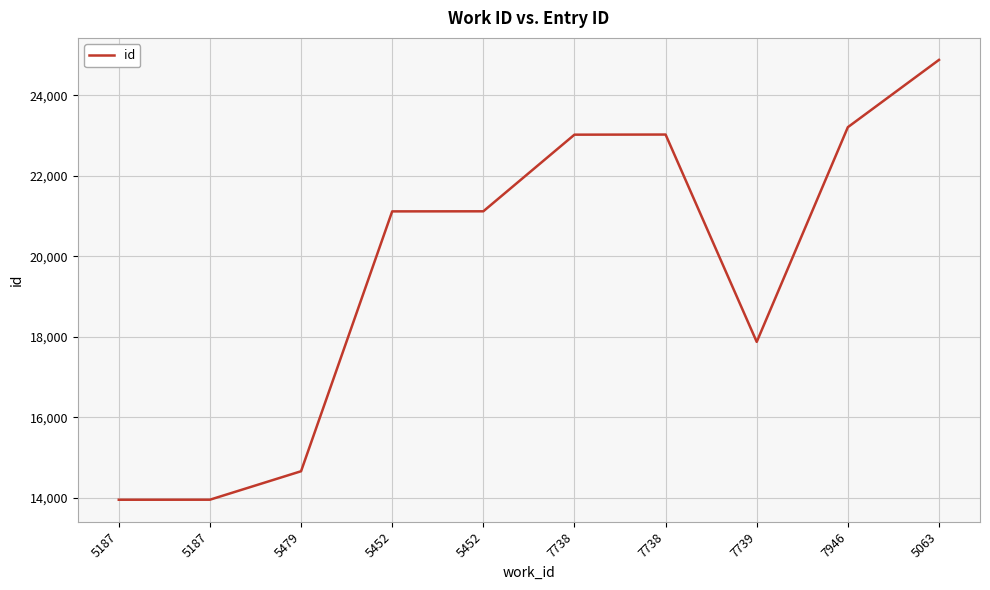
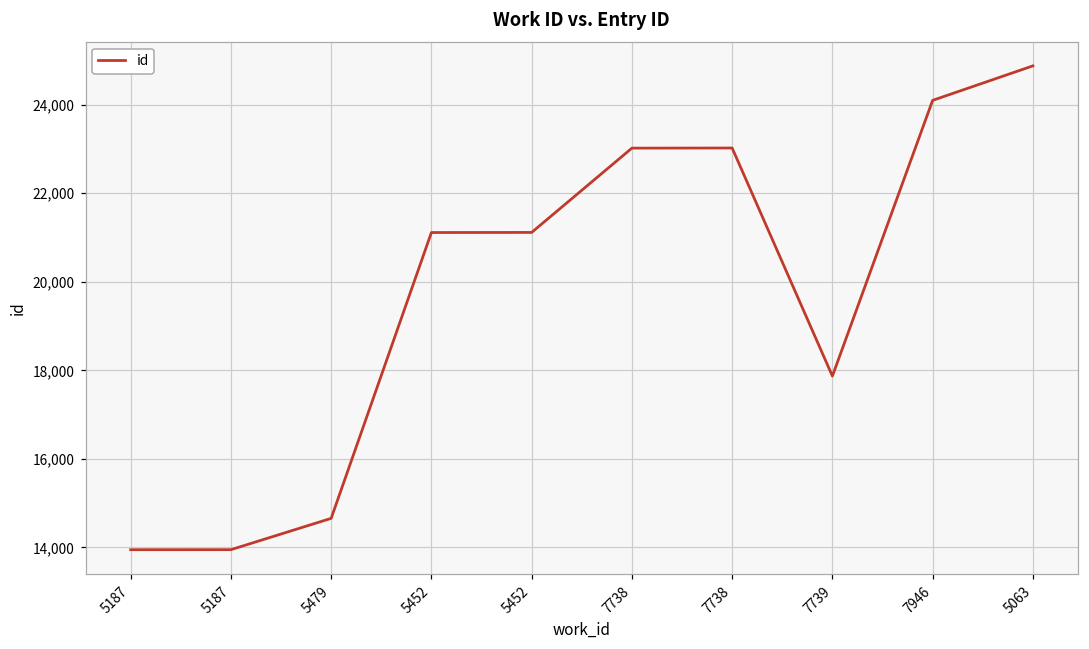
  {
    "5479": "14,700",
    "7739": "17,900",
-   "7946": "23,200",
+   "7946": "24,100",
    "5063": "24,900"
  }
